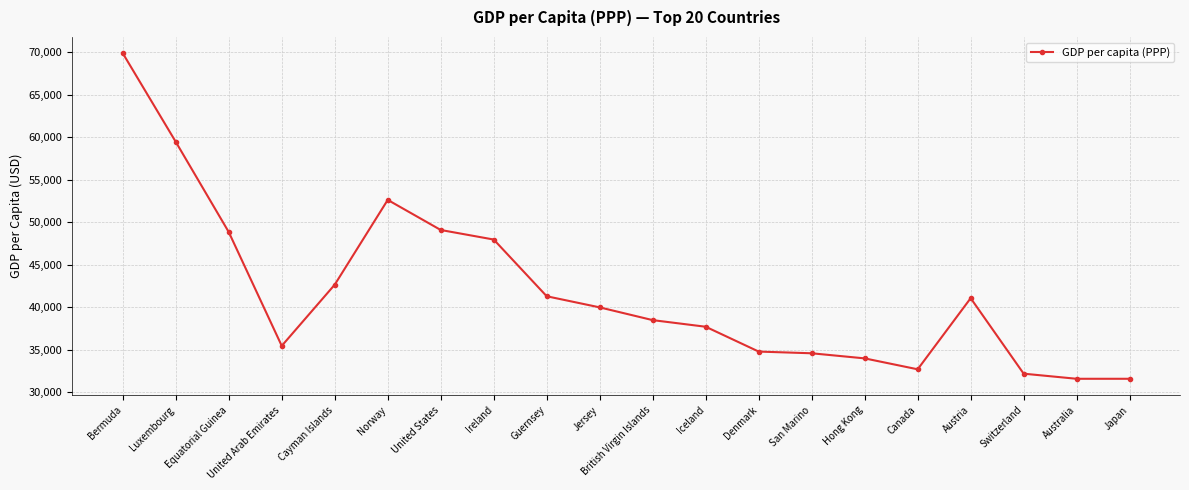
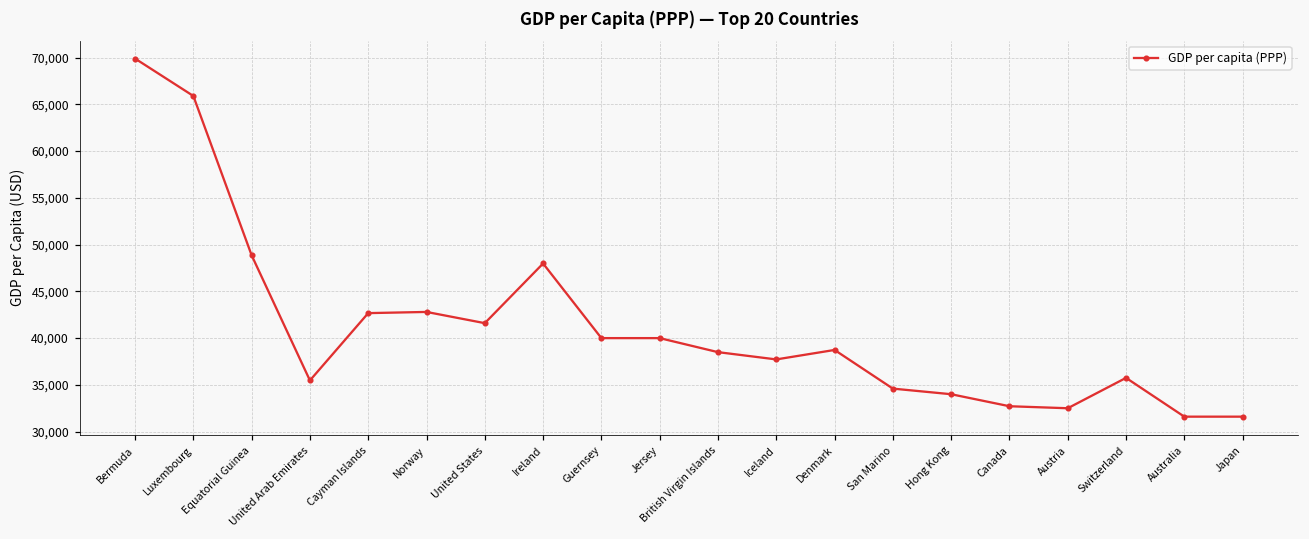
  {
    "Bermuda": "70,000",
-   "Luxembourg": "59,000",
+   "Luxembourg": "66,000",
    "Equatorial Guinea": "49,000",
    "United Arab Emirates": "35,000",
    "Cayman Islands": "43,000",
-   "Norway": "53,000",
-   "United States": "49,000",
+   "Norway": "43,000",
+   "United States": "42,000",
    "Ireland": "48,000",
-   "Guernsey": "41,000",
+   "Guernsey": "40,000",
    "Jersey": "40,000",
    "British Virgin Islands": "39,000",
    "Iceland": "38,000",
-   "Denmark": "35,000",
+   "Denmark": "39,000",
    "San Marino": "35,000",
    "Hong Kong": "34,000",
    "Canada": "33,000",
-   "Austria": "41,000",
-   "Switzerland": "32,000",
+   "Austria": "33,000",
+   "Switzerland": "36,000",
    "Australia": "32,000",
    "Japan": "32,000"
  }
